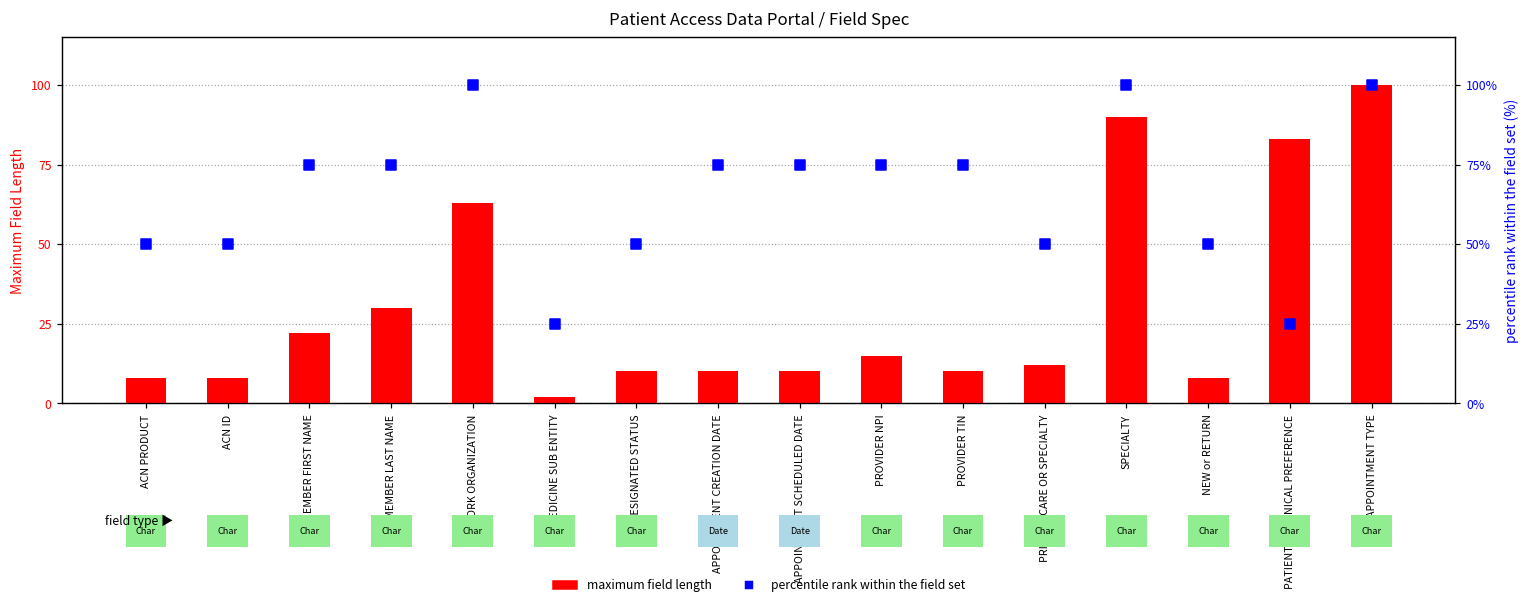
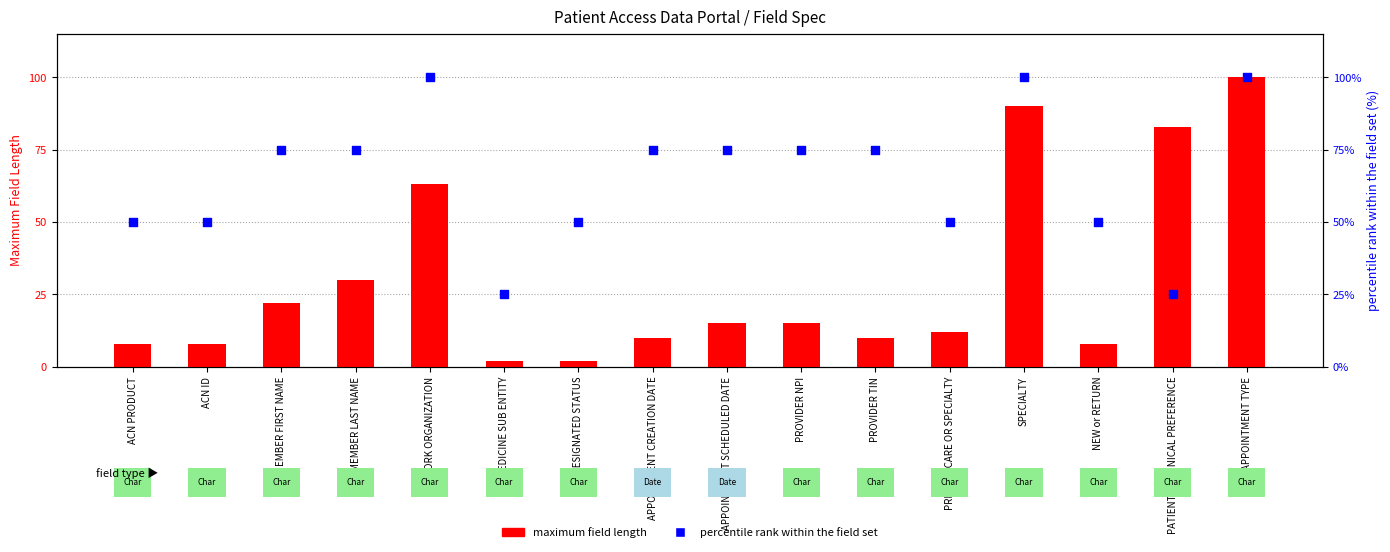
  {
    "maximum field length": {
      "ACN PRODUCT": 8,
      "ACN ID": 8,
      "MEMBER FIRST NAME": 22,
      "MEMBER LAST NAME": 30,
      "NETWORK ORGANIZATION": 63,
      "UW MEDICINE SUB ENTITY": 2,
-     "DESIGNATED STATUS": 10,
+     "DESIGNATED STATUS": 2,
      "APPOINTMENT CREATION DATE": 10,
-     "APPOINTMENT SCHEDULED DATE": 10,
+     "APPOINTMENT SCHEDULED DATE": 15,
      "PROVIDER NPI": 15,
      "PROVIDER TIN": 10,
      "PRIMARY CARE OR SPECIALTY": 12,
      "SPECIALTY": 90,
      "NEW or RETURN": 8,
      "PATIENT or CLINICAL PREFERENCE": 83,
      "APPOINTMENT TYPE": 100
    }
  }
